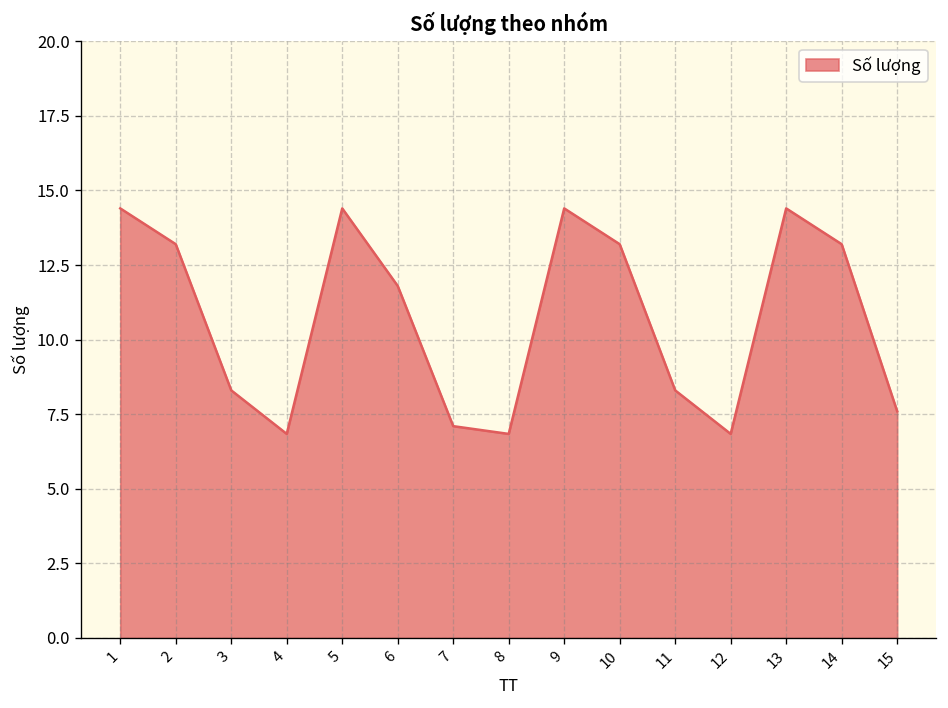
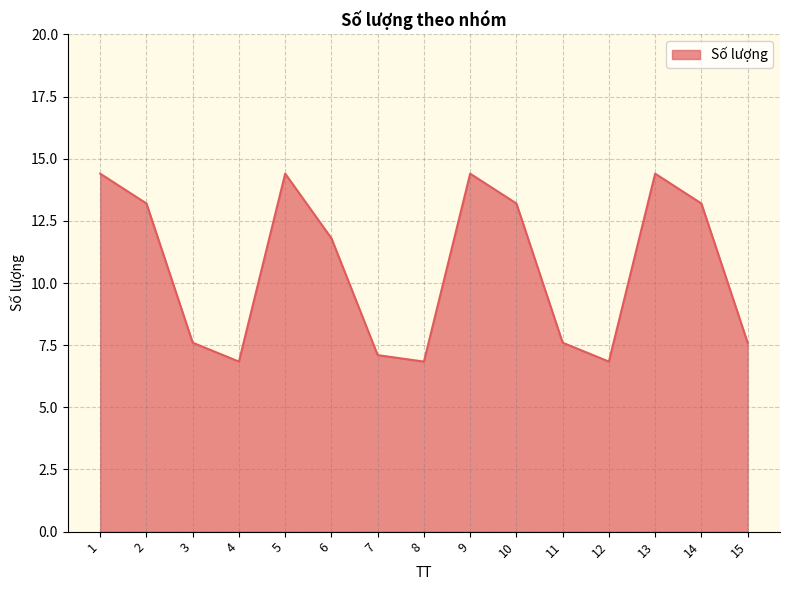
  {
    "1": 14.4,
    "2": 13.2,
-   "3": 8.3,
+   "3": 7.6,
    "4": 6.8,
    "5": 14.4,
    "6": 11.8,
    "7": 7.1,
    "8": 6.8,
    "9": 14.4,
    "10": 13.2,
-   "11": 8.3,
+   "11": 7.6,
    "12": 6.8,
    "13": 14.4,
    "14": 13.2,
    "15": 7.6
  }
